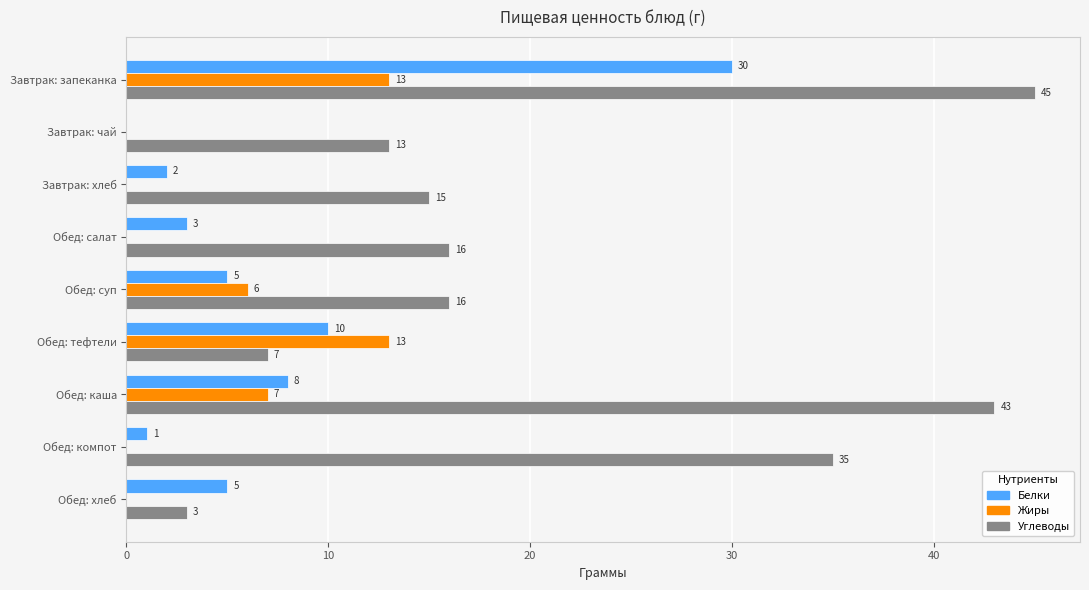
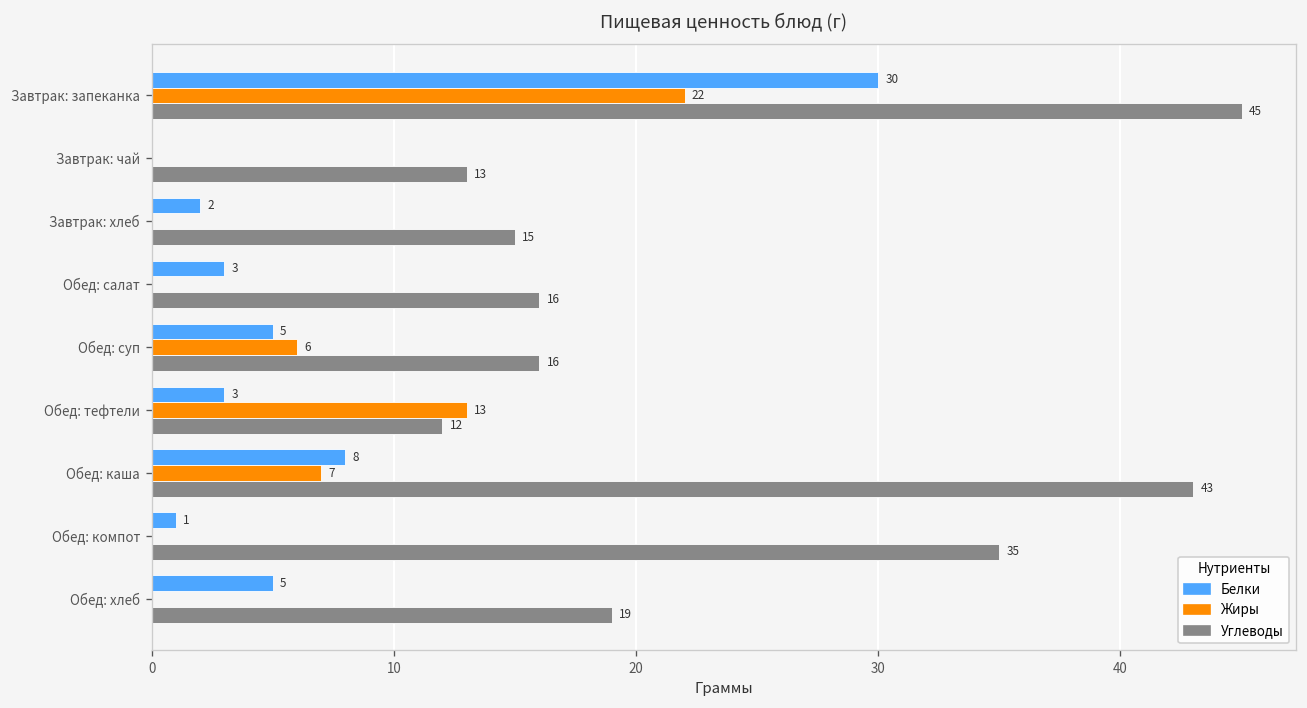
  {
    "Белки": {
      "Завтрак: запеканка": 30,
      "Завтрак: хлеб": 2,
      "Обед: салат": 3,
      "Обед: суп": 5,
-     "Обед: тефтели": 10,
+     "Обед: тефтели": 3,
      "Обед: каша": 8,
      "Обед: компот": 1,
      "Обед: хлеб": 5
    },
    "Жиры": {
-     "Завтрак: запеканка": 13,
+     "Завтрак: запеканка": 22,
      "Обед: суп": 6,
      "Обед: тефтели": 13,
      "Обед: каша": 7
    },
    "Углеводы": {
      "Завтрак: запеканка": 45,
      "Завтрак: чай": 13,
      "Завтрак: хлеб": 15,
      "Обед: салат": 16,
      "Обед: суп": 16,
-     "Обед: тефтели": 7,
+     "Обед: тефтели": 12,
      "Обед: каша": 43,
      "Обед: компот": 35,
-     "Обед: хлеб": 3
+     "Обед: хлеб": 19
    }
  }
